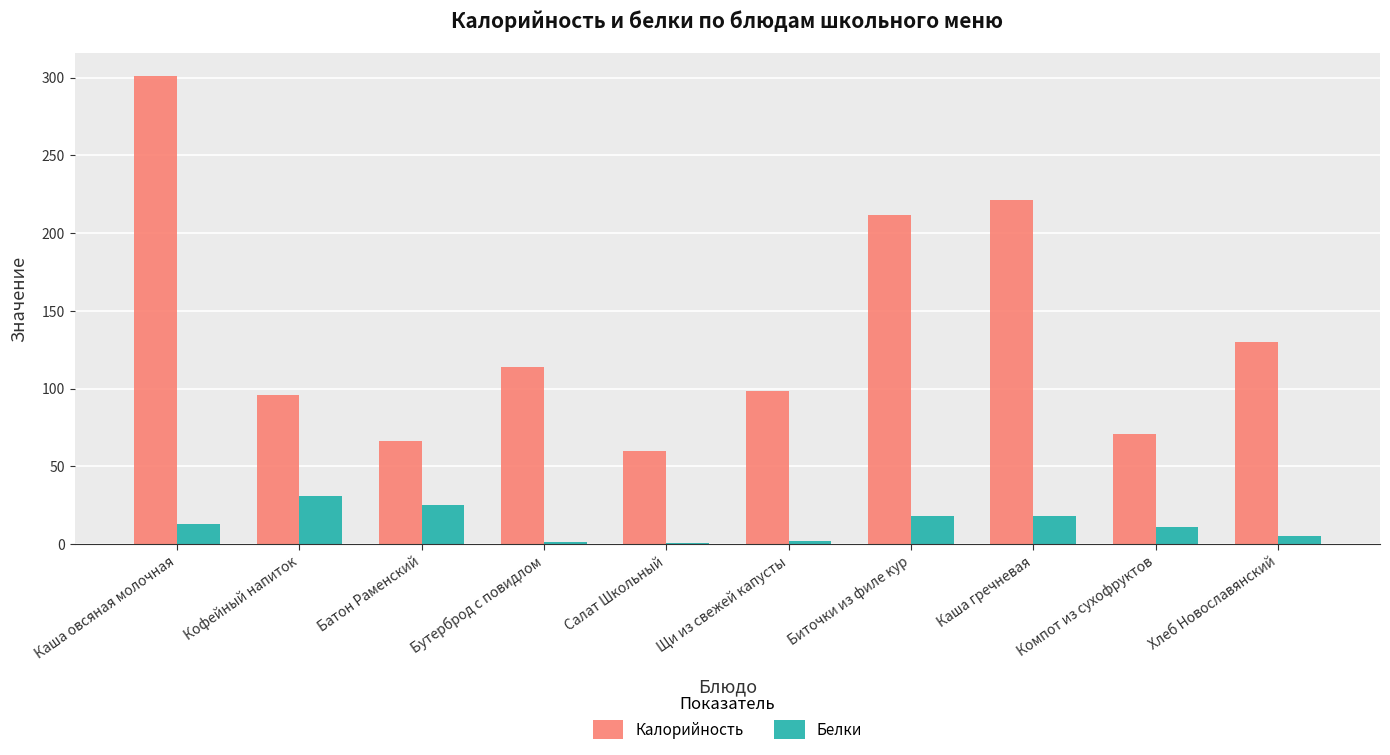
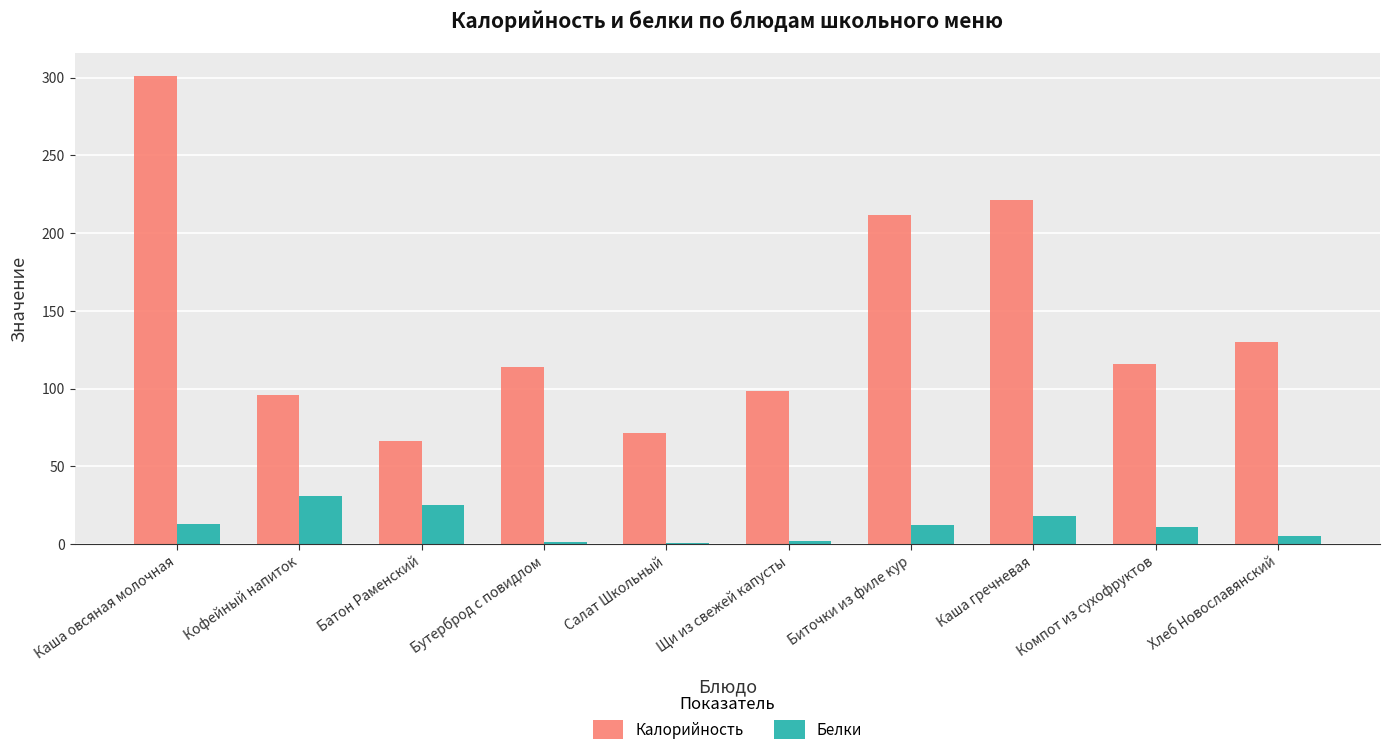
  {
    "Калорийность": {
      "Каша овсяная молочная": 301,
      "Кофейный напиток": 96,
      "Батон Раменский": 66,
      "Бутерброд с повидлом": 114,
-     "Салат Школьный": 60,
+     "Салат Школьный": 71,
      "Щи из свежей капусты": 99,
      "Биточки из филе кур": 212,
      "Каша гречневая": 222,
-     "Компот из сухофруктов": 71,
+     "Компот из сухофруктов": 116,
      "Хлеб Новославянский": 130
    },
    "Белки": {
      "Каша овсяная молочная": 13,
      "Кофейный напиток": 31,
      "Батон Раменский": 25,
      "Щи из свежей капусты": 2,
-     "Биточки из филе кур": 18,
+     "Биточки из филе кур": 12,
      "Каша гречневая": 18,
      "Компот из сухофруктов": 11,
      "Хлеб Новославянский": 5
    }
  }
